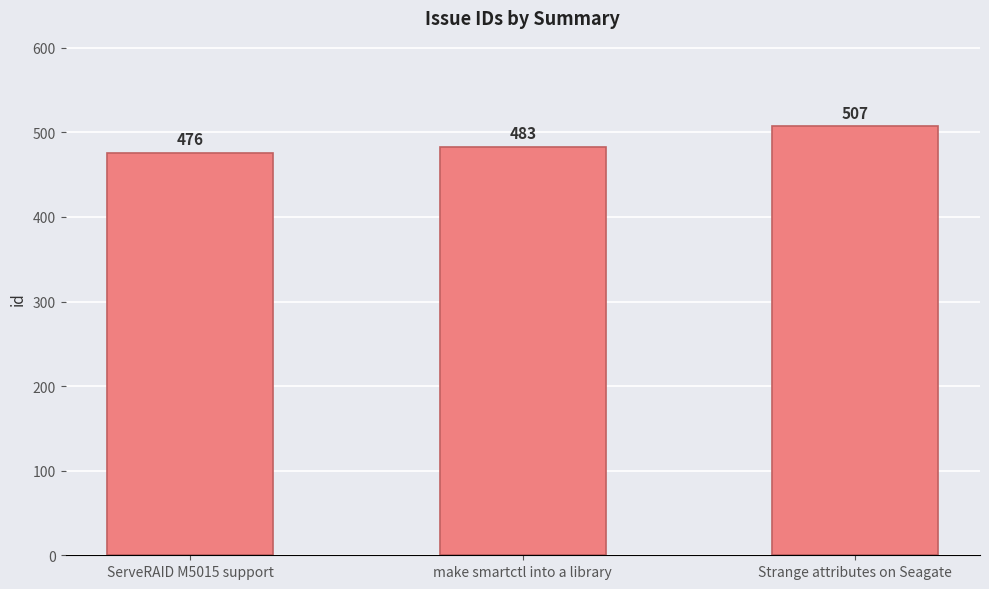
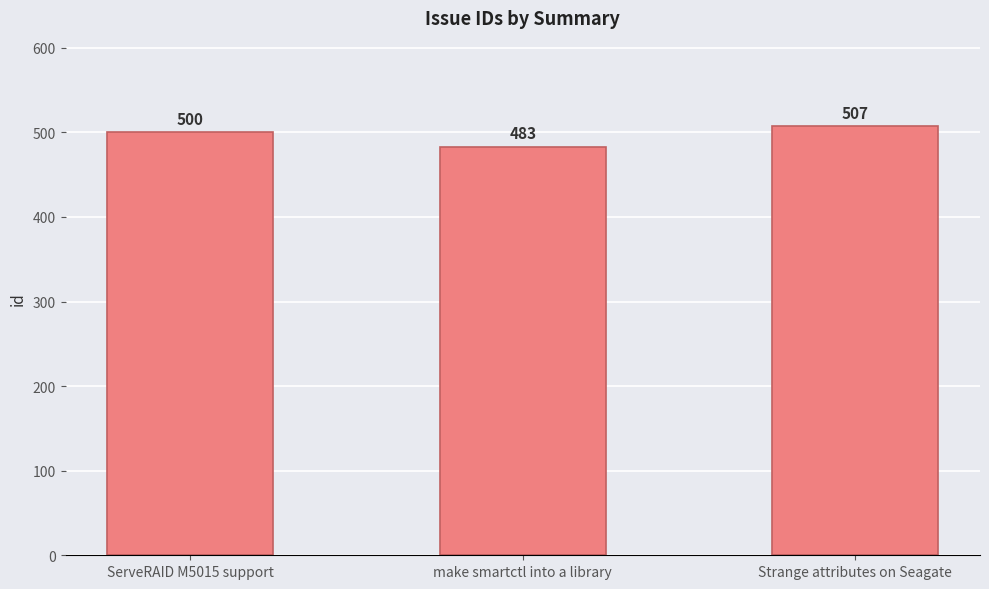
  {
-   "ServeRAID M5015 support": 476,
+   "ServeRAID M5015 support": 500,
    "make smartctl into a library": 483,
    "Strange attributes on Seagate": 507
  }
